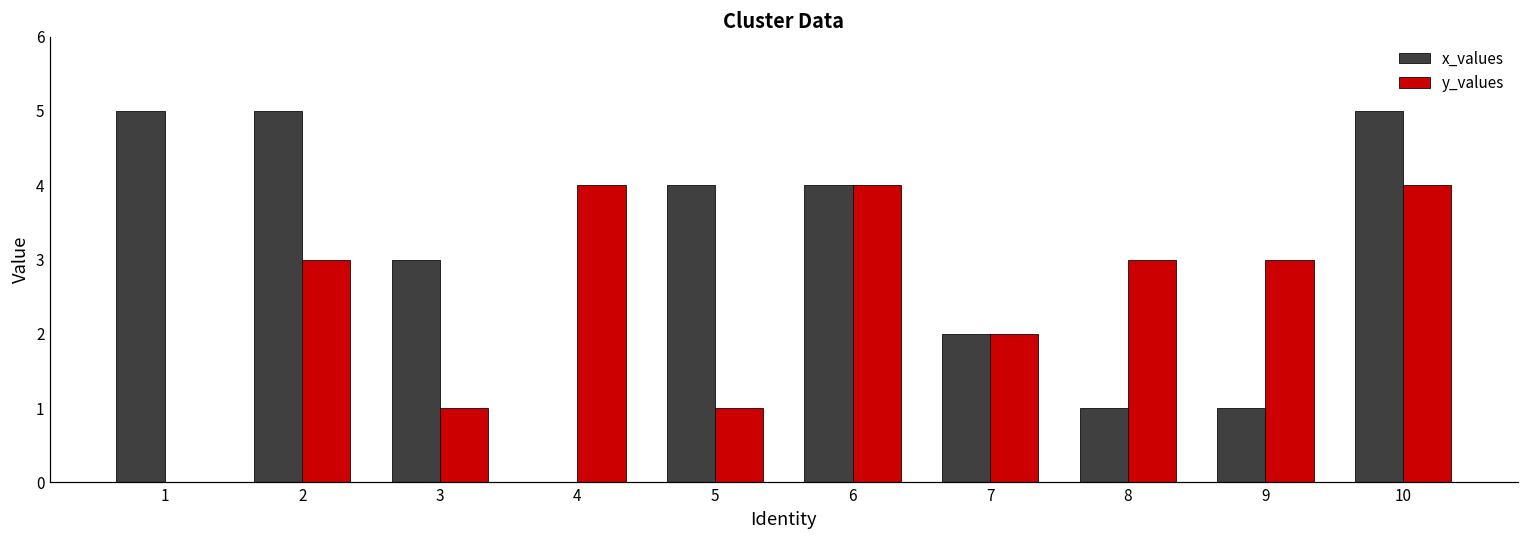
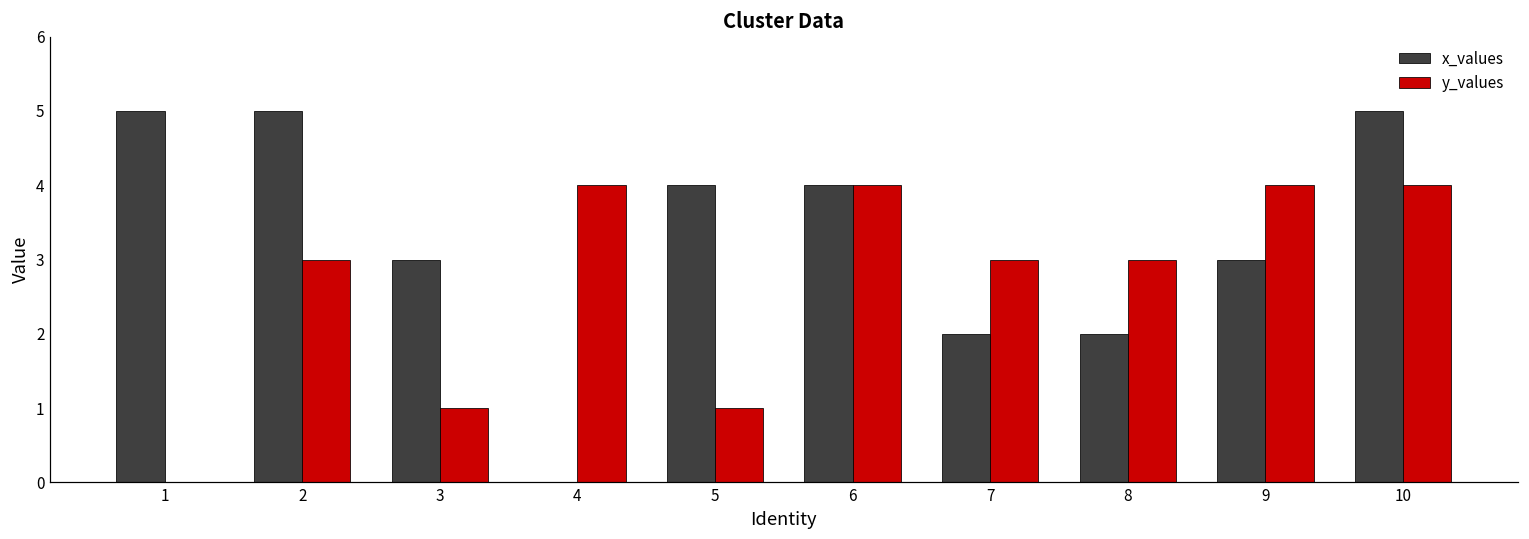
  {
    "x_values": {
      "1": 5,
      "2": 5,
      "3": 3,
      "4": 0,
      "5": 4,
      "6": 4,
      "7": 2,
-     "8": 1,
-     "9": 1,
+     "8": 2,
+     "9": 3,
      "10": 5
    },
    "y_values": {
      "1": 0,
      "2": 3,
      "3": 1,
      "4": 4,
      "5": 1,
      "6": 4,
-     "7": 2,
+     "7": 3,
      "8": 3,
-     "9": 3,
+     "9": 4,
      "10": 4
    }
  }
